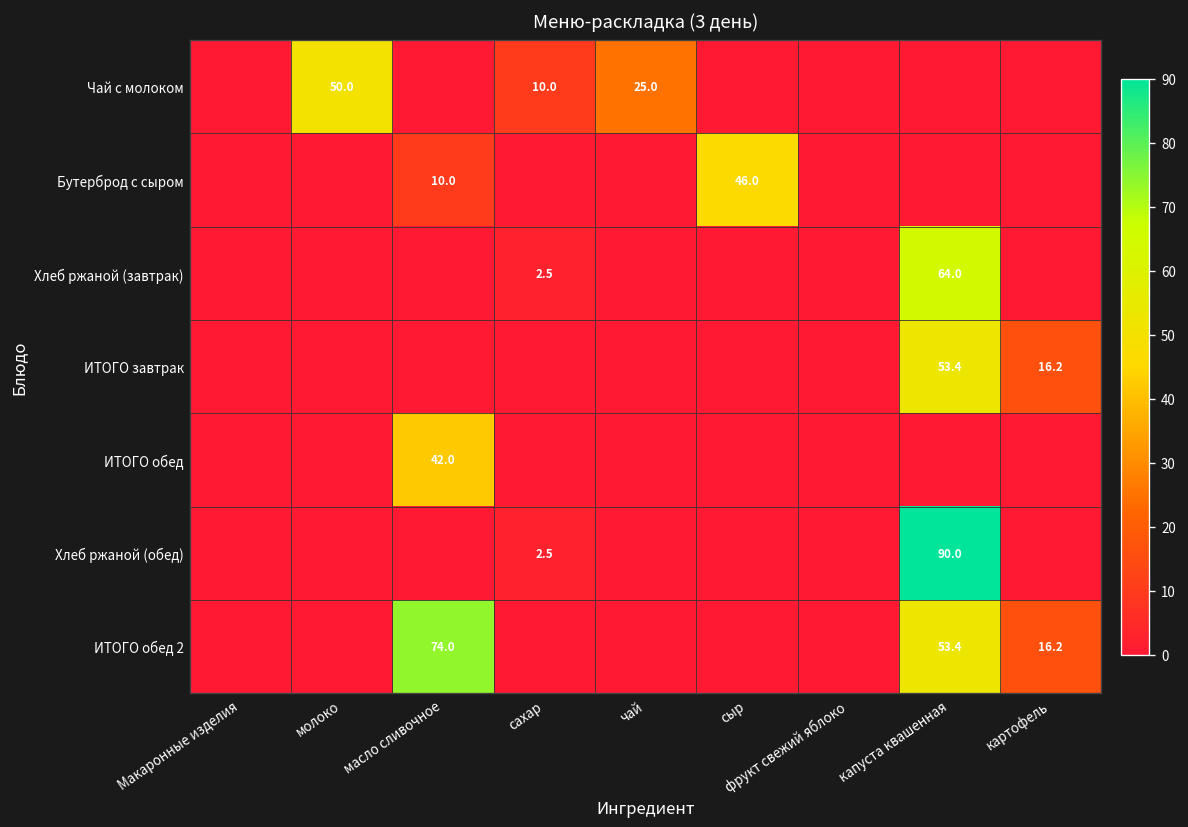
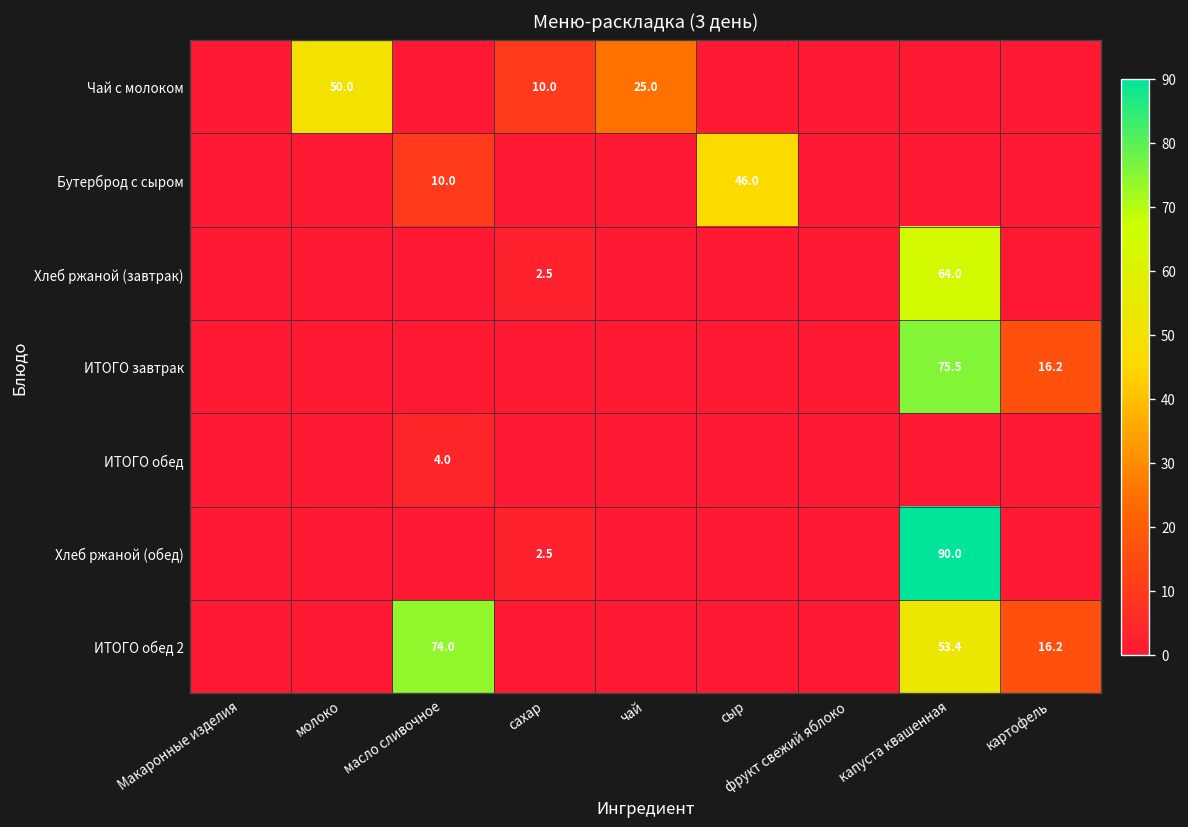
  {
    "Чай с молоком": {
      "молоко": 50.0,
      "сахар": 10.0,
      "чай": 25.0
    },
    "Бутерброд с сыром": {
      "масло сливочное": 10.0,
      "сыр": 46.0
    },
    "Хлеб ржаной (завтрак)": {
      "сахар": 2.5,
      "капуста квашенная": 64.0
    },
    "ИТОГО завтрак": {
-     "капуста квашенная": 53.4,
+     "капуста квашенная": 75.5,
      "картофель": 16.2
    },
    "ИТОГО обед": {
-     "масло сливочное": 42.0
+     "масло сливочное": 4.0
    },
    "Хлеб ржаной (обед)": {
      "сахар": 2.5,
      "капуста квашенная": 90.0
    },
    "ИТОГО обед 2": {
      "масло сливочное": 74.0,
      "капуста квашенная": 53.4,
      "картофель": 16.2
    }
  }
